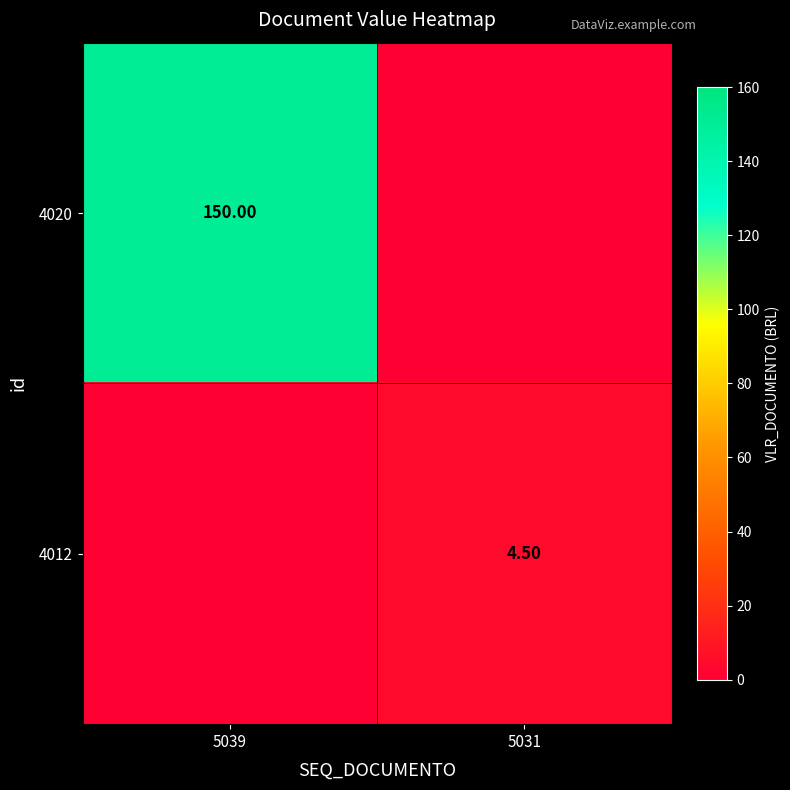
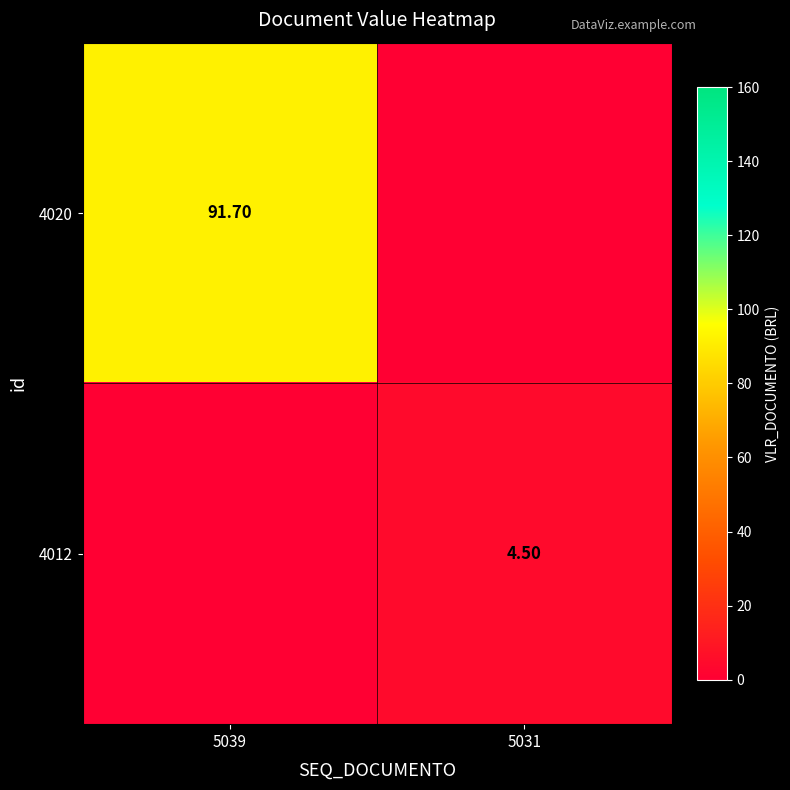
  {
    "4020": {
-     "5039": 150.00
+     "5039": 91.70
    },
    "4012": {
      "5031": 4.50
    }
  }
